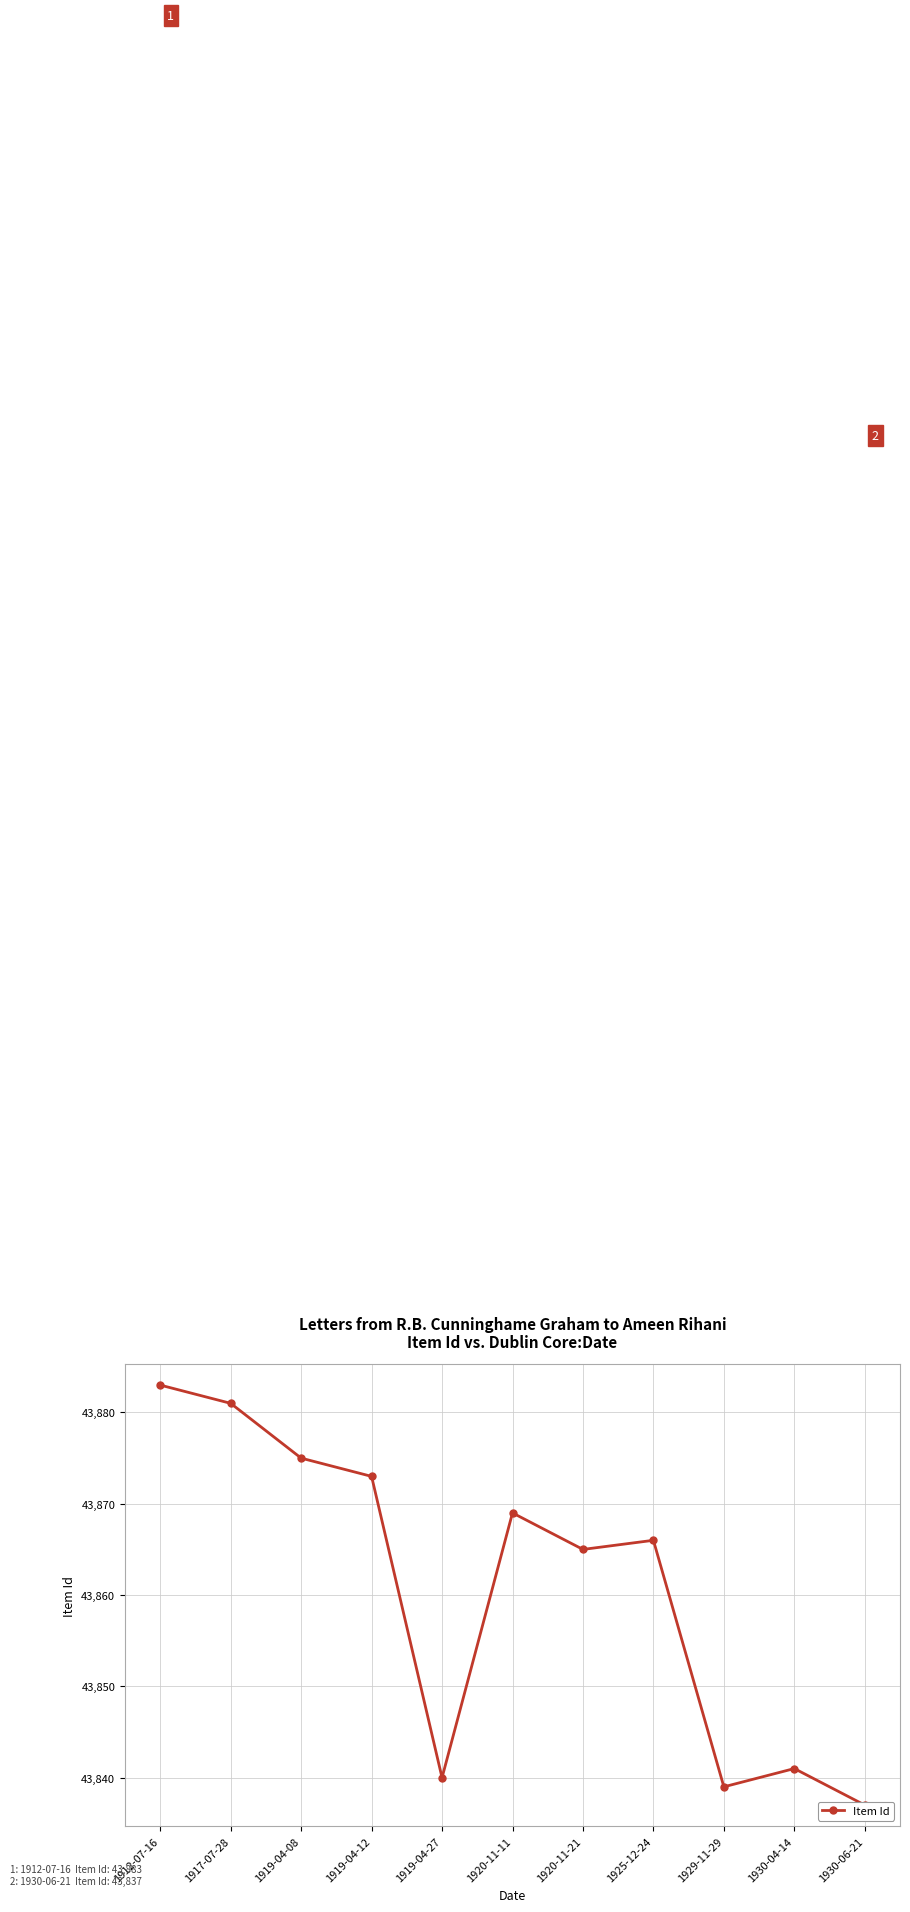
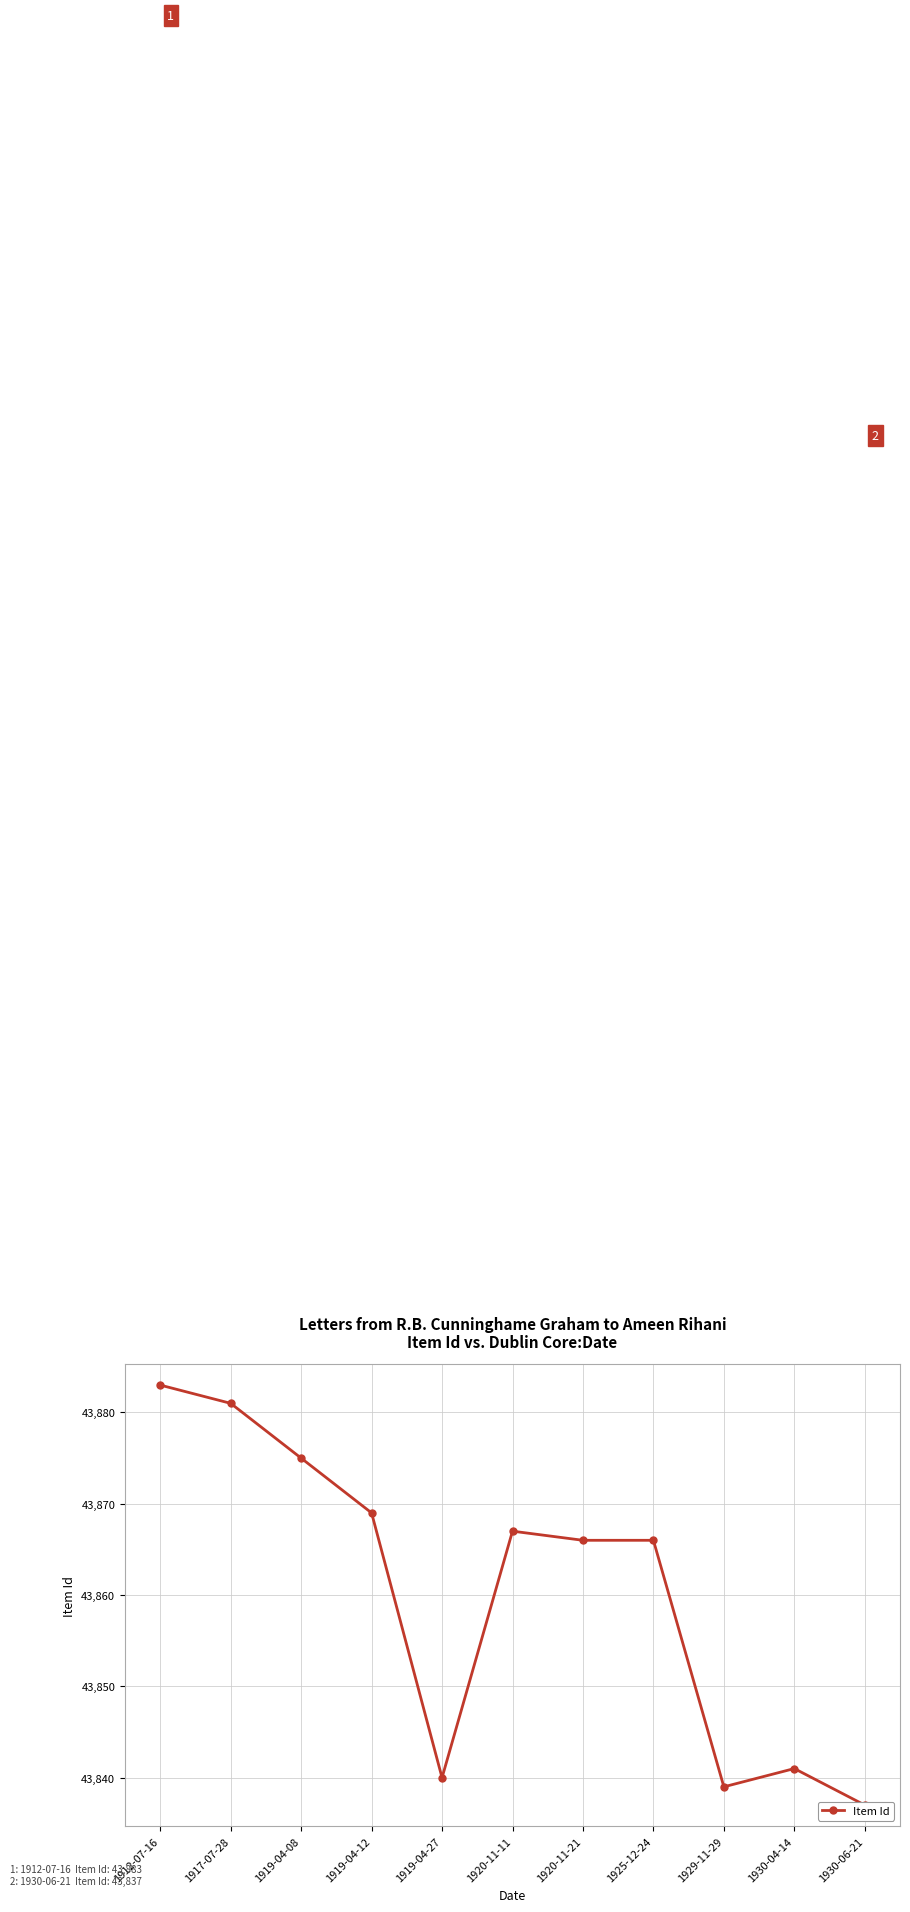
  {
    "1912-07-16": "43,883",
    "1917-07-28": "43,881",
    "1919-04-08": "43,875",
-   "1919-04-12": "43,873",
+   "1919-04-12": "43,869",
    "1919-04-27": "43,840",
-   "1920-11-11": "43,869",
-   "1920-11-21": "43,865",
+   "1920-11-11": "43,867",
+   "1920-11-21": "43,866",
    "1925-12-24": "43,866",
    "1929-11-29": "43,839",
    "1930-04-14": "43,841"
  }
